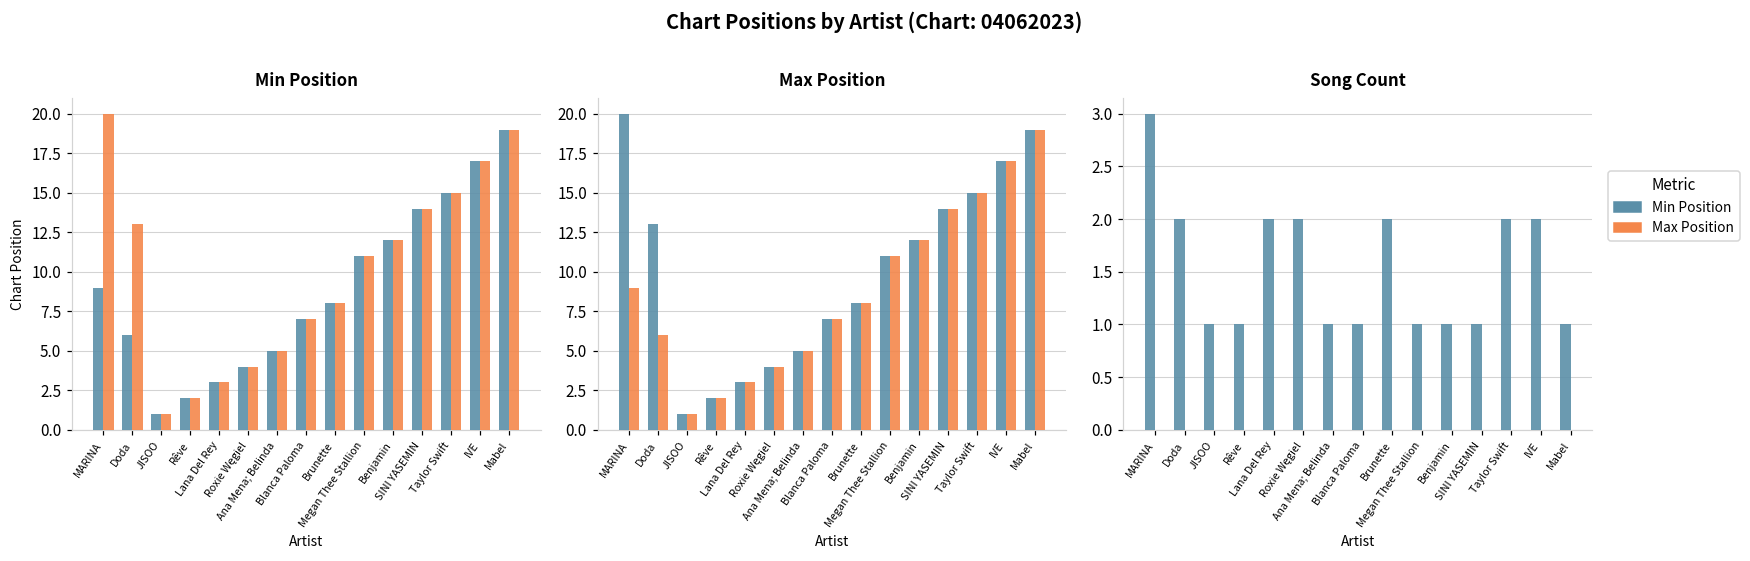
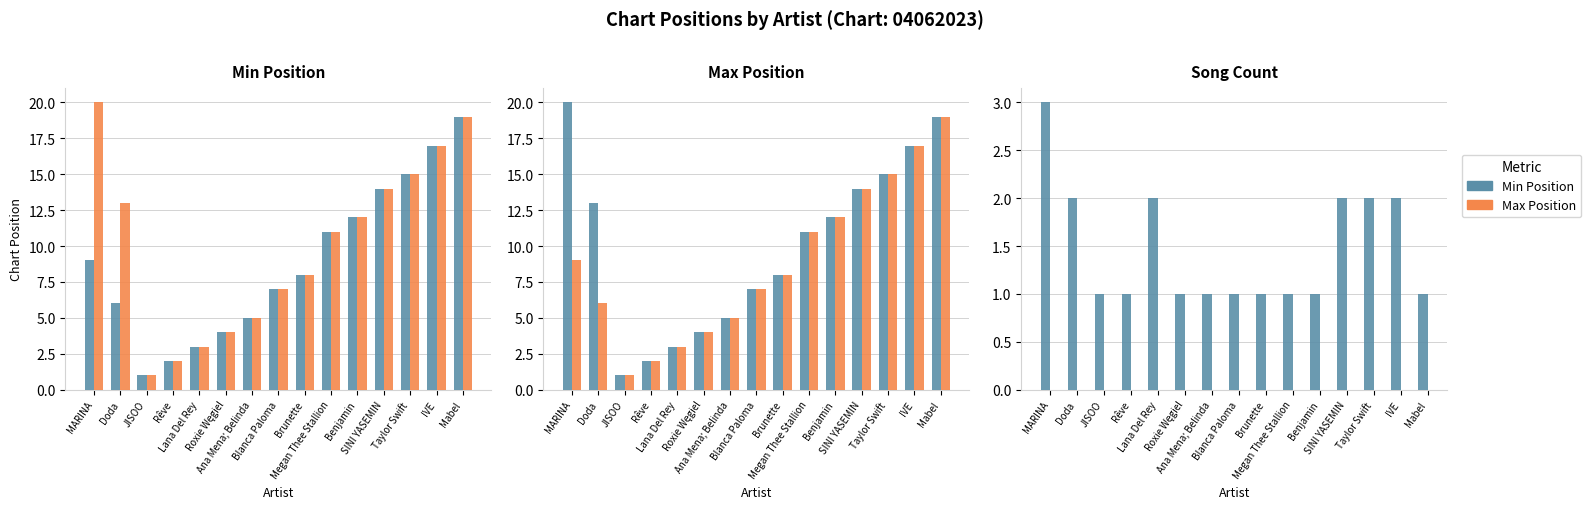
  {
    "Song Count": {
      "MARINA": 3,
      "Doda": 2,
      "JISOO": 1,
      "Rêve": 1,
      "Lana Del Rey": 2,
-     "Roxie Węgiel": 2,
+     "Roxie Węgiel": 1,
      "Ana Mena; Belinda": 1,
      "Blanca Paloma": 1,
-     "Brunette": 2,
+     "Brunette": 1,
      "Megan Thee Stallion": 1,
      "Benjamin": 1,
-     "SINI YASEMIN": 1,
+     "SINI YASEMIN": 2,
      "Taylor Swift": 2,
      "IVE": 2,
      "Mabel": 1
    }
  }
